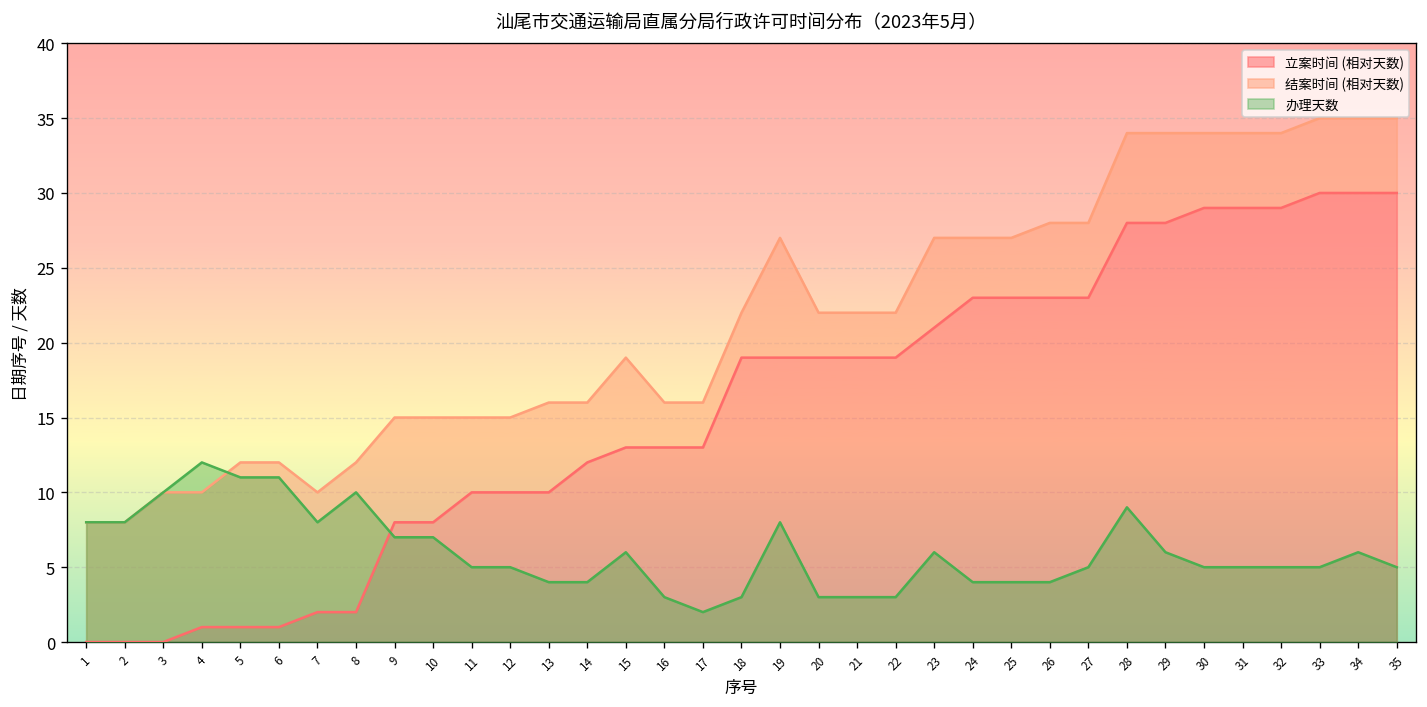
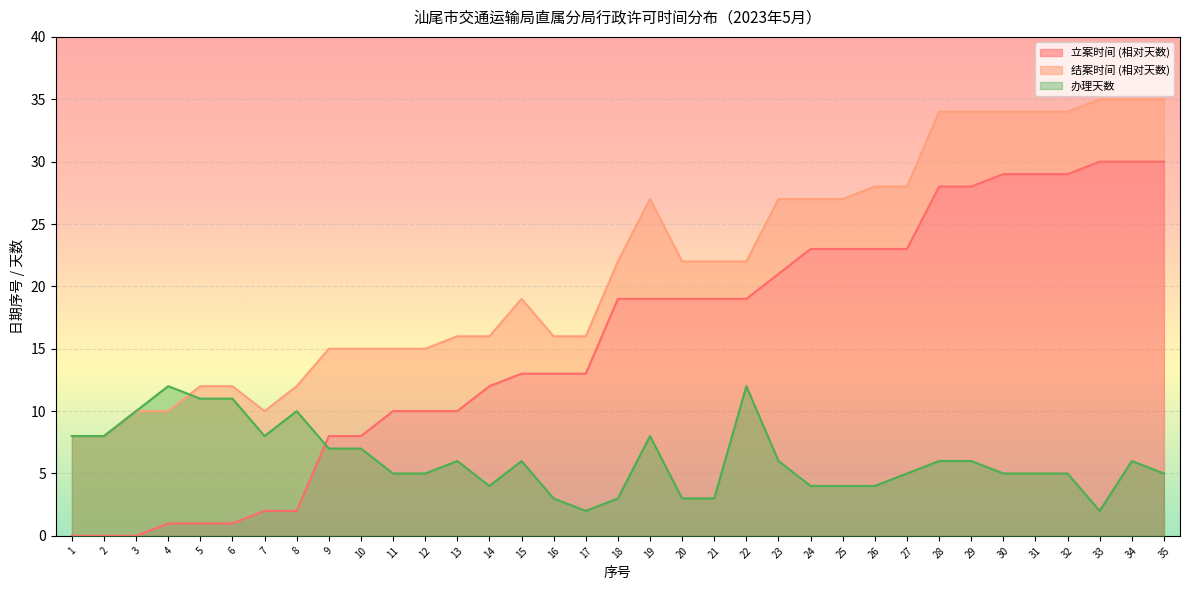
  {
    "办理天数": {
      "4": 12,
      "5": 11,
      "6": 11,
      "7": 8,
      "8": 10,
      "9": 7,
      "10": 7,
      "11": 5,
      "12": 5,
-     "13": 4,
+     "13": 6,
      "14": 4,
      "15": 6,
      "16": 3,
      "17": 2,
      "18": 3,
      "19": 8,
      "20": 3,
      "21": 3,
-     "22": 3,
+     "22": 12,
      "23": 6,
      "24": 4,
      "25": 4,
      "26": 4,
      "27": 5,
-     "28": 9,
+     "28": 6,
      "29": 6,
      "30": 5,
      "31": 5,
      "32": 5,
-     "33": 5,
+     "33": 2,
      "34": 6,
      "35": 5
    }
  }
